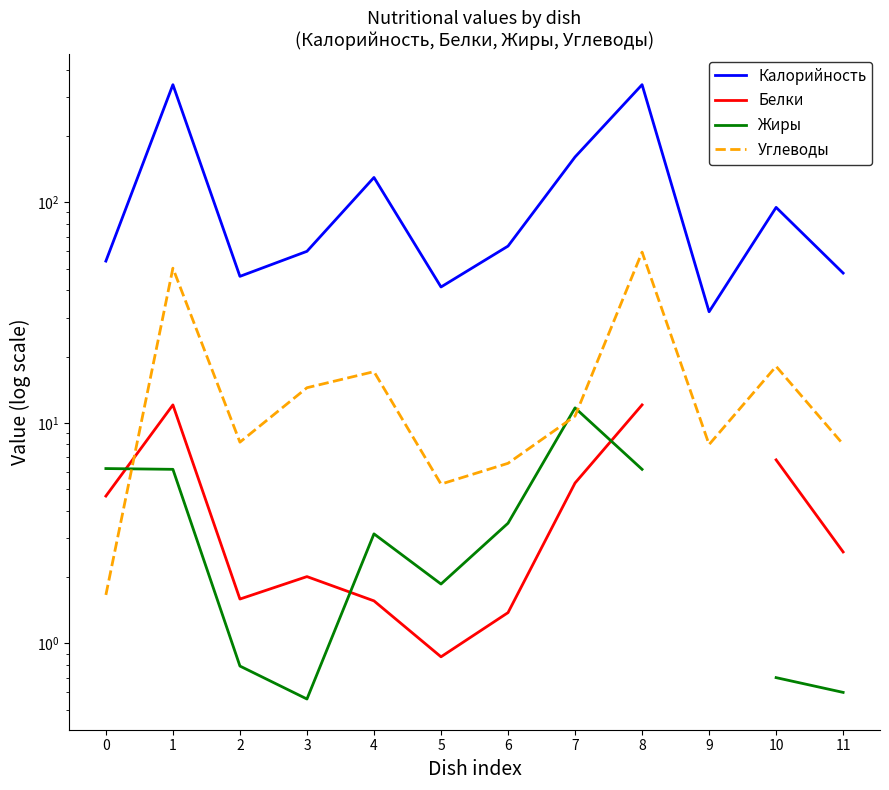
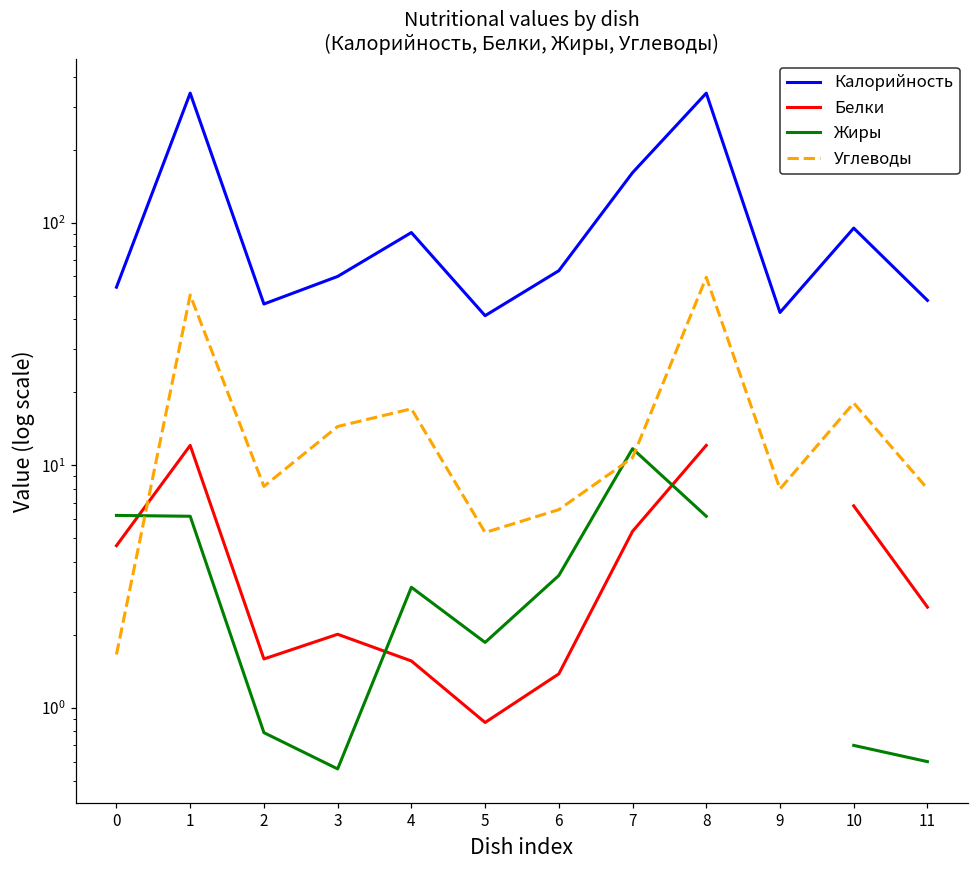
  {
    "Калорийность": {
      "0": 54,
      "1": 340,
      "2": 46,
      "3": 60,
-     "4": 130,
+     "4": 91,
      "5": 41,
      "6": 63,
      "7": 160,
      "8": 340,
-     "9": 32,
+     "9": 43,
      "10": 95,
      "11": 48
    },
    "Белки": {
      "0": 4.7,
      "1": 12,
      "2": 1.6,
      "3": 2,
      "4": 1.6,
      "5": 0.87,
      "6": 1.4,
      "7": 5.3,
      "8": 12,
      "10": 6.8,
      "11": 2.6
    },
    "Жиры": {
      "0": 6.2,
      "1": 6,
      "2": 0.79,
      "3": 0.56,
      "4": 3.1,
      "5": 1.9,
      "6": 3.5,
      "7": 12,
      "8": 6,
      "10": 0.70,
      "11": 0.60
    },
    "Углеводы": {
      "0": 1.7,
      "1": 50,
      "2": 8,
      "3": 14,
      "4": 17,
      "5": 5.3,
      "6": 6.6,
      "7": 11,
      "8": 60,
      "9": 8,
      "10": 18,
      "11": 8
    }
  }
